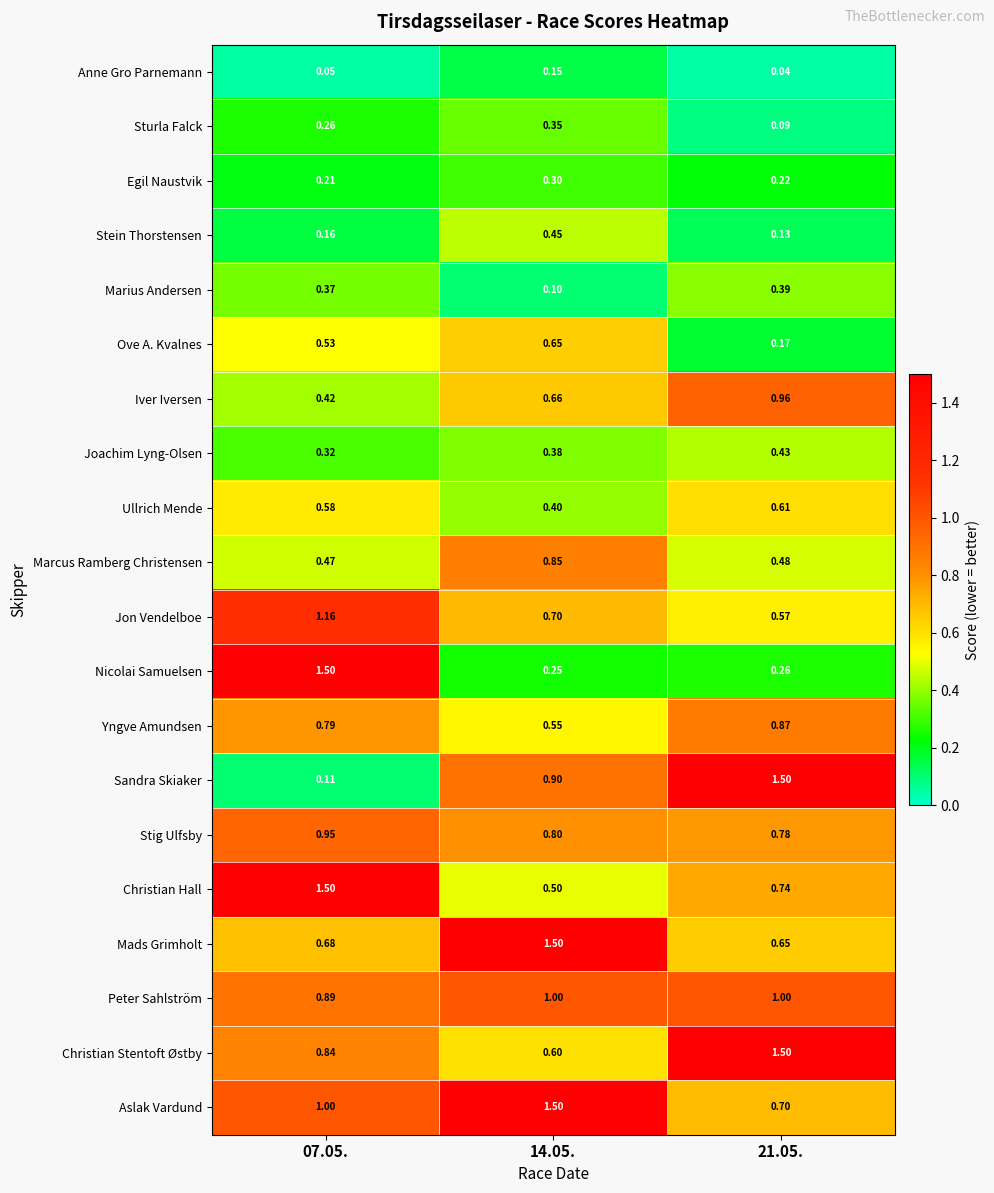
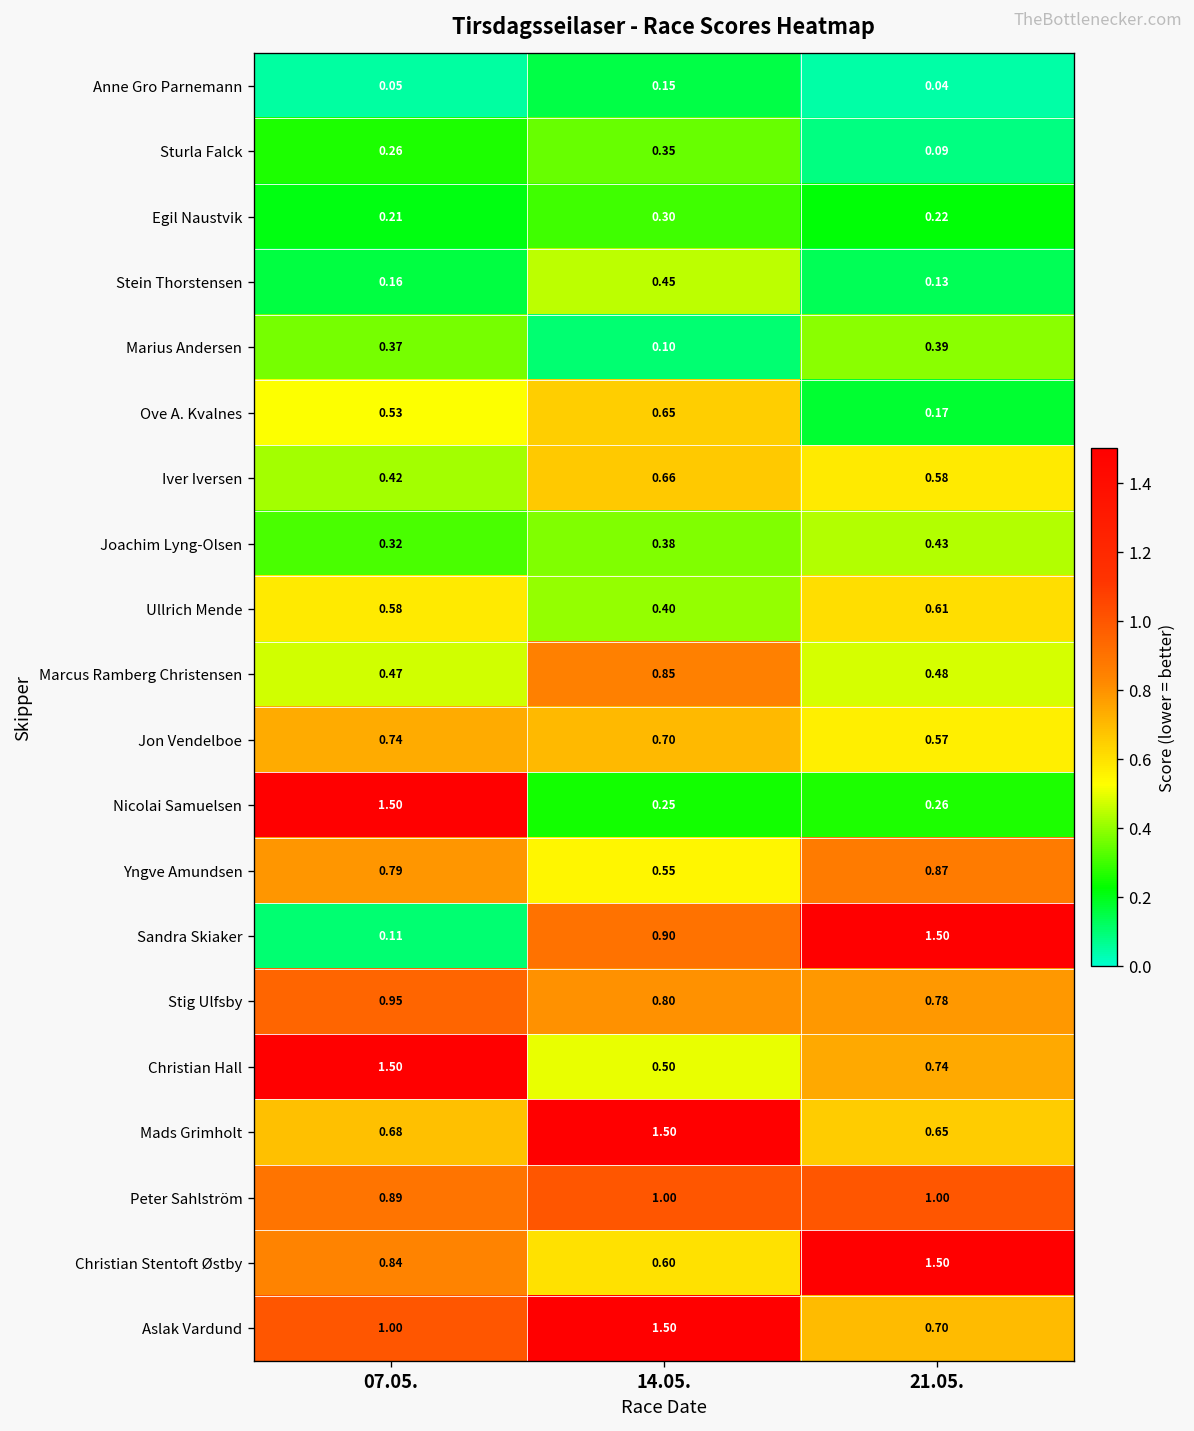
  {
    "Anne Gro Parnemann": {
      "07.05.": 0.05,
      "14.05.": 0.15,
      "21.05.": 0.04
    },
    "Sturla Falck": {
      "07.05.": 0.26,
      "14.05.": 0.35,
      "21.05.": 0.09
    },
    "Egil Naustvik": {
      "07.05.": 0.21,
      "14.05.": 0.30,
      "21.05.": 0.22
    },
    "Stein Thorstensen": {
      "07.05.": 0.16,
      "14.05.": 0.45,
      "21.05.": 0.13
    },
    "Marius Andersen": {
      "07.05.": 0.37,
      "14.05.": 0.10,
      "21.05.": 0.39
    },
    "Ove A. Kvalnes": {
      "07.05.": 0.53,
      "14.05.": 0.65,
      "21.05.": 0.17
    },
    "Iver Iversen": {
      "07.05.": 0.42,
      "14.05.": 0.66,
-     "21.05.": 0.96
+     "21.05.": 0.58
    },
    "Joachim Lyng-Olsen": {
      "07.05.": 0.32,
      "14.05.": 0.38,
      "21.05.": 0.43
    },
    "Ullrich Mende": {
      "07.05.": 0.58,
      "14.05.": 0.40,
      "21.05.": 0.61
    },
    "Marcus Ramberg Christensen": {
      "07.05.": 0.47,
      "14.05.": 0.85,
      "21.05.": 0.48
    },
    "Jon Vendelboe": {
-     "07.05.": 1.16,
+     "07.05.": 0.74,
      "14.05.": 0.70,
      "21.05.": 0.57
    },
    "Nicolai Samuelsen": {
      "07.05.": 1.50,
      "14.05.": 0.25,
      "21.05.": 0.26
    },
    "Yngve Amundsen": {
      "07.05.": 0.79,
      "14.05.": 0.55,
      "21.05.": 0.87
    },
    "Sandra Skiaker": {
      "07.05.": 0.11,
      "14.05.": 0.90,
      "21.05.": 1.50
    },
    "Stig Ulfsby": {
      "07.05.": 0.95,
      "14.05.": 0.80,
      "21.05.": 0.78
    },
    "Christian Hall": {
      "07.05.": 1.50,
      "14.05.": 0.50,
      "21.05.": 0.74
    },
    "Mads Grimholt": {
      "07.05.": 0.68,
      "14.05.": 1.50,
      "21.05.": 0.65
    },
    "Peter Sahlström": {
      "07.05.": 0.89,
      "14.05.": 1.00,
      "21.05.": 1.00
    },
    "Christian Stentoft Østby": {
      "07.05.": 0.84,
      "14.05.": 0.60,
      "21.05.": 1.50
    },
    "Aslak Vardund": {
      "07.05.": 1.00,
      "14.05.": 1.50,
      "21.05.": 0.70
    }
  }
